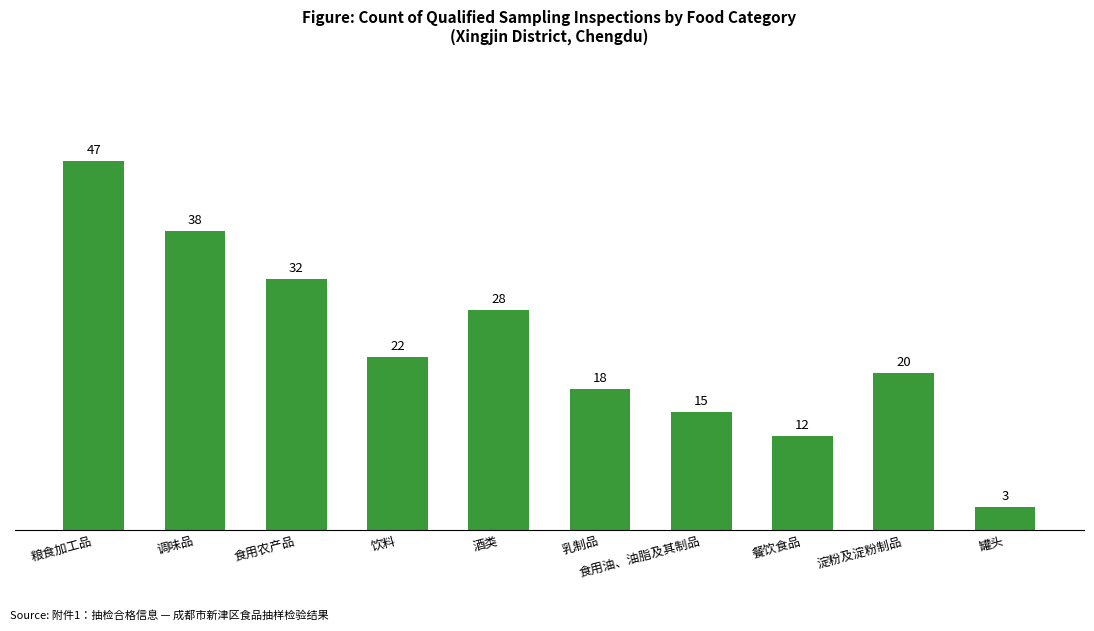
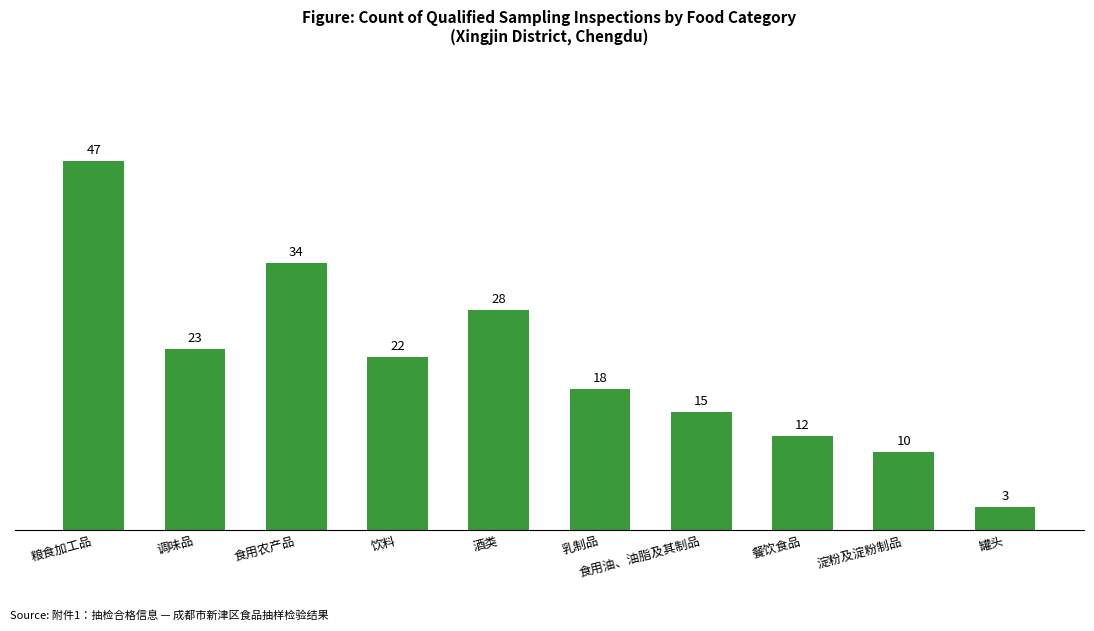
  {
    "粮食加工品": 47,
-   "调味品": 38,
-   "食用农产品": 32,
+   "调味品": 23,
+   "食用农产品": 34,
    "饮料": 22,
    "酒类": 28,
    "乳制品": 18,
    "食用油、油脂及其制品": 15,
    "餐饮食品": 12,
-   "淀粉及淀粉制品": 20,
+   "淀粉及淀粉制品": 10,
    "罐头": 3
  }
